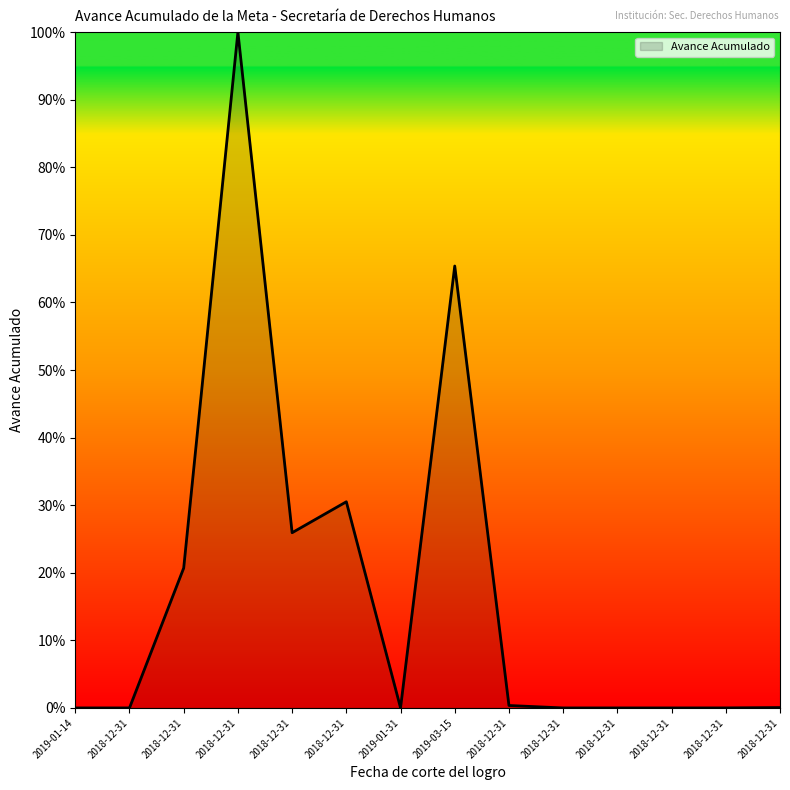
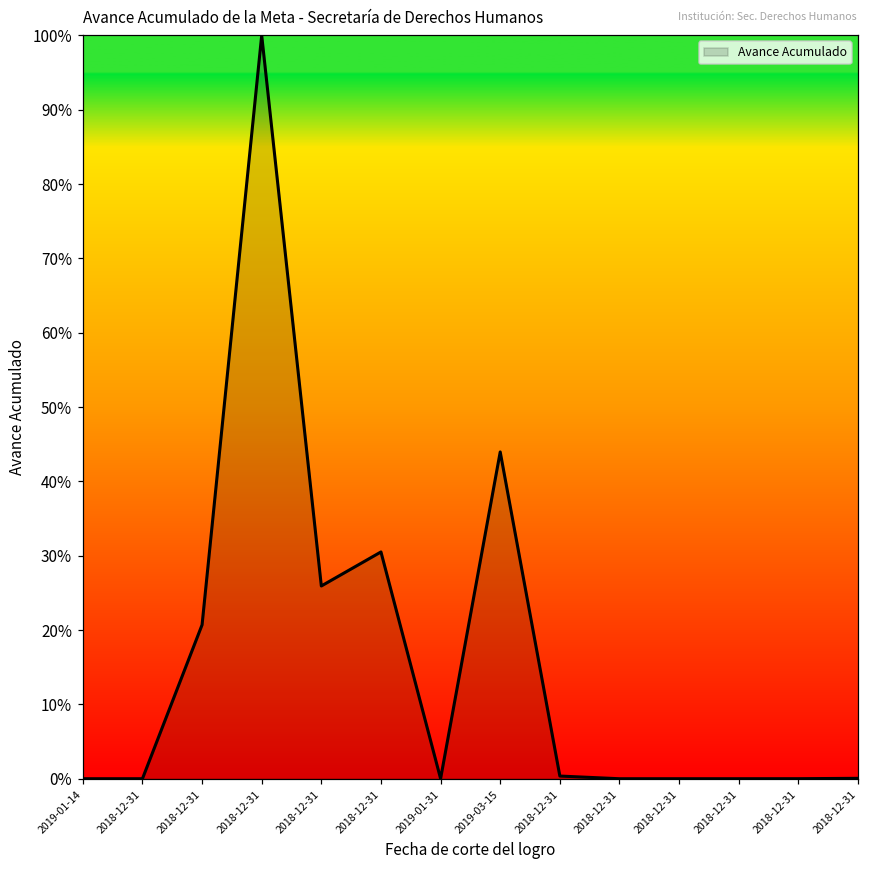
  {
    "2019-01-14": "0%",
    "2019-01-31": "0%",
-   "2019-03-15": "65%"
+   "2019-03-15": "44%"
  }
